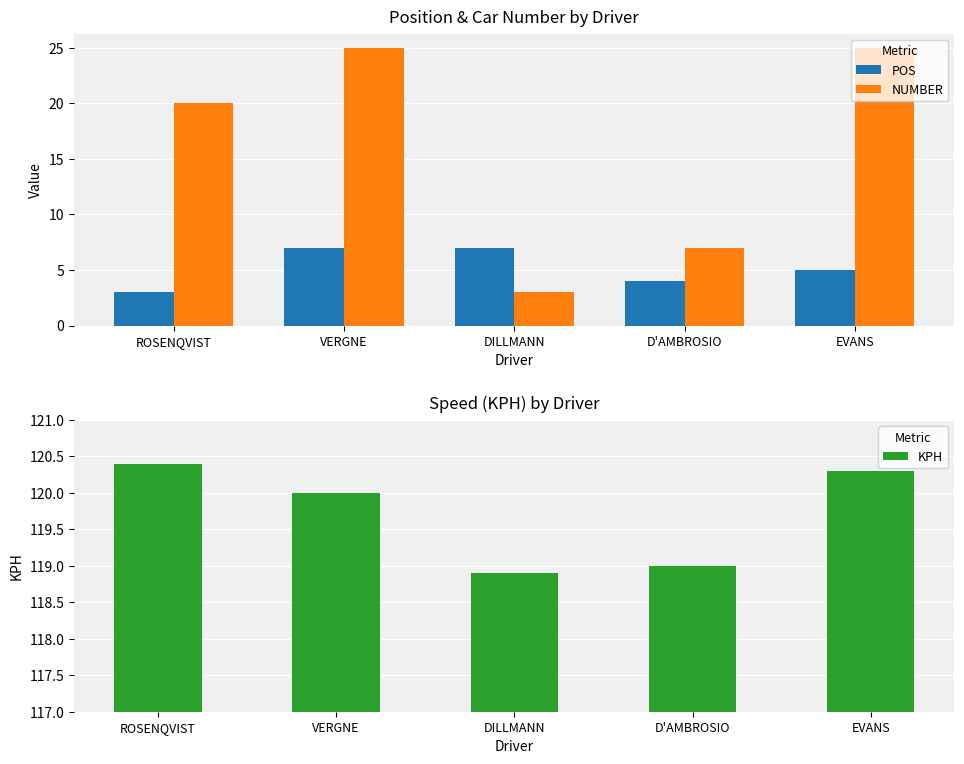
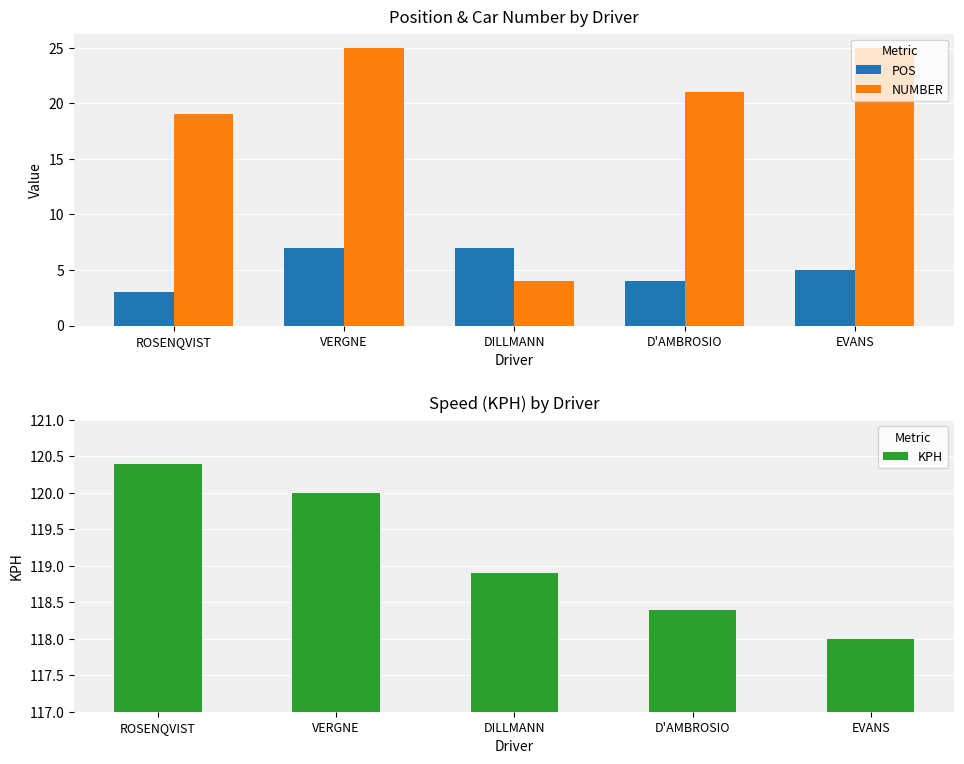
  {
    "Position & Car Number by Driver": {
      "POS": {
        "ROSENQVIST": 3,
        "VERGNE": 7,
        "DILLMANN": 7,
        "D'AMBROSIO": 4,
        "EVANS": 5
      },
      "NUMBER": {
-       "ROSENQVIST": 20,
+       "ROSENQVIST": 19,
        "VERGNE": 25,
-       "DILLMANN": 3,
-       "D'AMBROSIO": 7
+       "DILLMANN": 4,
+       "D'AMBROSIO": 21
      }
    },
    "Speed (KPH) by Driver": {
      "ROSENQVIST": 120.4,
      "VERGNE": 120.0,
      "DILLMANN": 118.9,
-     "D'AMBROSIO": 119.0,
-     "EVANS": 120.3
+     "D'AMBROSIO": 118.4,
+     "EVANS": 118.0
    }
  }
